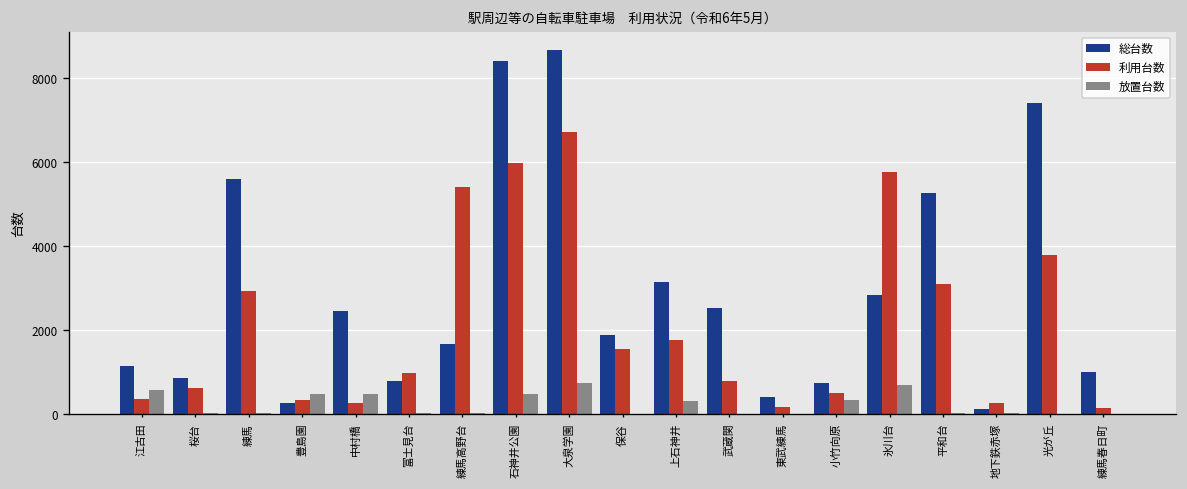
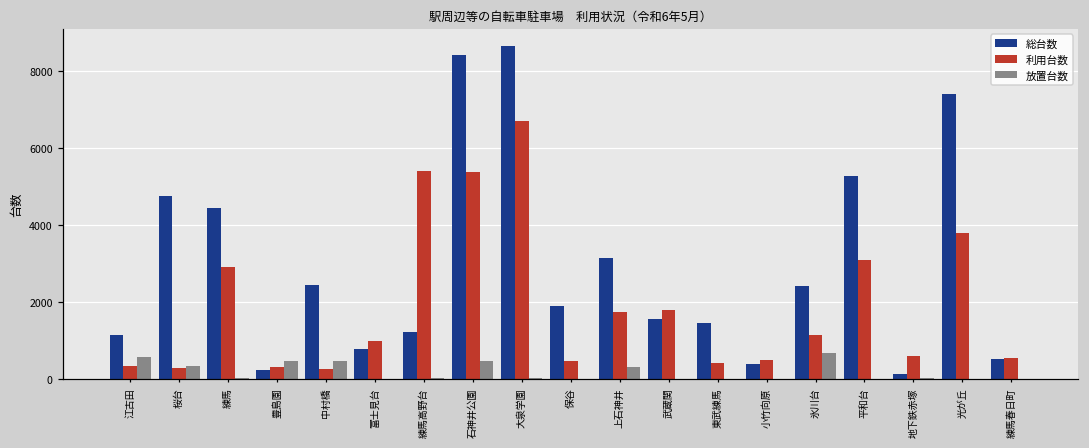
  {
    "総台数": {
      "江古田": 1100,
-     "桜台": 900,
-     "練馬": 5600,
+     "桜台": 4700,
+     "練馬": 4400,
      "豊島園": 200,
      "中村橋": 2500,
      "富士見台": 800,
-     "練馬高野台": 1700,
+     "練馬高野台": 1200,
      "石神井公園": 8400,
      "大泉学園": 8700,
      "保谷": 1900,
      "上石神井": 3100,
-     "武蔵関": 2500,
-     "東武練馬": 400,
-     "小竹向原": 700,
-     "氷川台": 2800,
+     "武蔵関": 1600,
+     "東武練馬": 1500,
+     "小竹向原": 400,
+     "氷川台": 2400,
      "平和台": 5300,
      "地下鉄赤塚": 100,
      "光が丘": 7400,
-     "練馬春日町": 1000
+     "練馬春日町": 500
    },
    "利用台数": {
      "江古田": 300,
-     "桜台": 600,
+     "桜台": 300,
      "練馬": 2900,
      "豊島園": 300,
      "中村橋": 300,
      "富士見台": 1000,
      "練馬高野台": 5400,
-     "石神井公園": 6000,
+     "石神井公園": 5400,
      "大泉学園": 6700,
-     "保谷": 1600,
+     "保谷": 500,
      "上石神井": 1800,
-     "武蔵関": 800,
-     "東武練馬": 200,
+     "武蔵関": 1800,
+     "東武練馬": 400,
      "小竹向原": 500,
-     "氷川台": 5800,
+     "氷川台": 1100,
      "平和台": 3100,
-     "地下鉄赤塚": 300,
+     "地下鉄赤塚": 600,
      "光が丘": 3800,
-     "練馬春日町": 100
+     "練馬春日町": 500
    },
    "放置台数": {
      "江古田": 600,
-     "桜台": 0,
+     "桜台": 300,
      "豊島園": 500,
      "中村橋": 500,
      "石神井公園": 500,
-     "大泉学園": 700,
+     "大泉学園": 0,
      "保谷": 0,
      "上石神井": 300,
-     "小竹向原": 300,
+     "小竹向原": 0,
      "氷川台": 700
    }
  }
